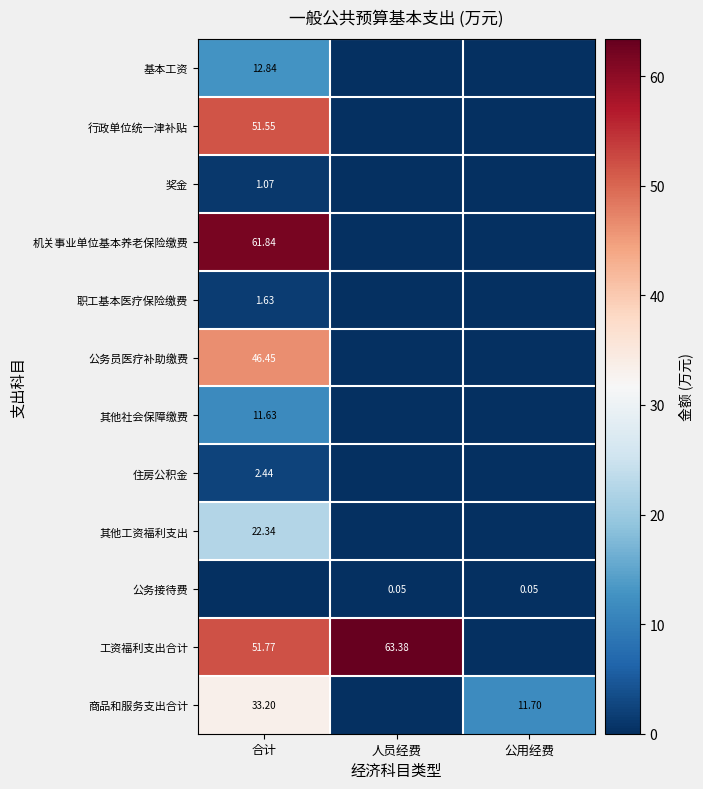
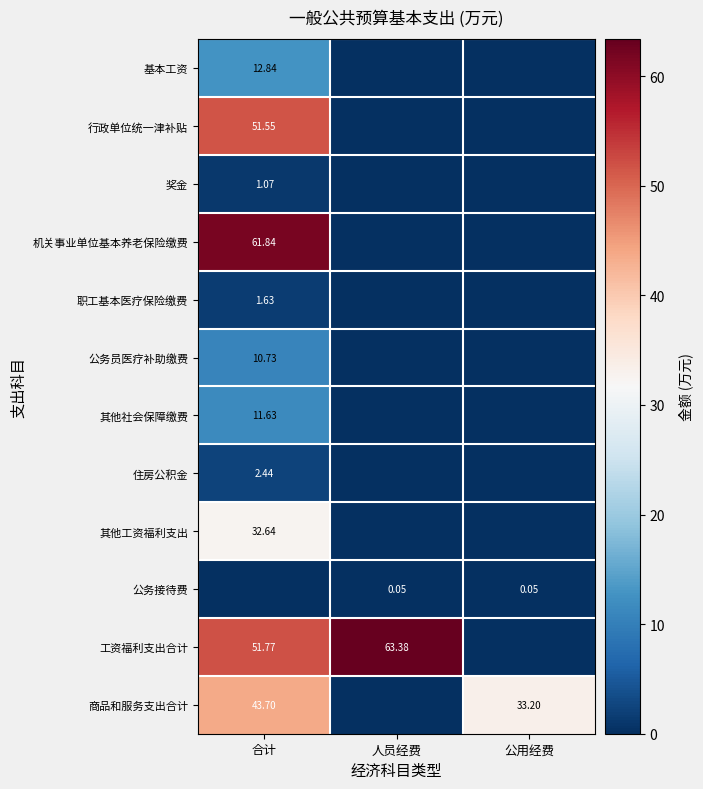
  {
    "基本工资": {
      "合计": 12.84
    },
    "行政单位统一津补贴": {
      "合计": 51.55
    },
    "奖金": {
      "合计": 1.07
    },
    "机关事业单位基本养老保险缴费": {
      "合计": 61.84
    },
    "职工基本医疗保险缴费": {
      "合计": 1.63
    },
    "公务员医疗补助缴费": {
-     "合计": 46.45
+     "合计": 10.73
    },
    "其他社会保障缴费": {
      "合计": 11.63
    },
    "住房公积金": {
      "合计": 2.44
    },
    "其他工资福利支出": {
-     "合计": 22.34
+     "合计": 32.64
    },
    "公务接待费": {
      "人员经费": 0.05,
      "公用经费": 0.05
    },
    "工资福利支出合计": {
      "合计": 51.77,
      "人员经费": 63.38
    },
    "商品和服务支出合计": {
-     "合计": 33.20,
-     "公用经费": 11.70
+     "合计": 43.70,
+     "公用经费": 33.20
    }
  }
